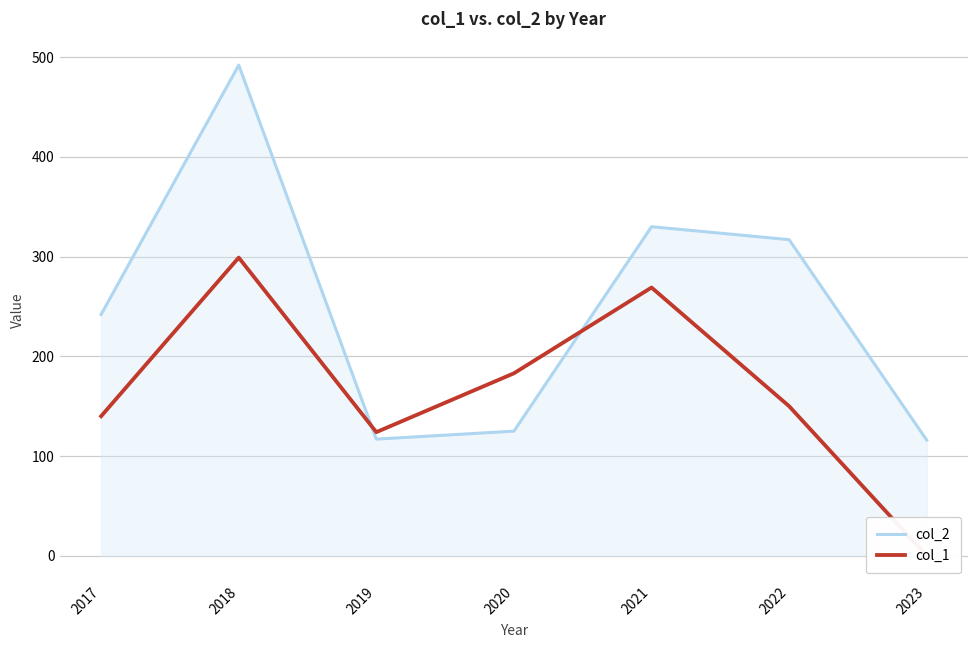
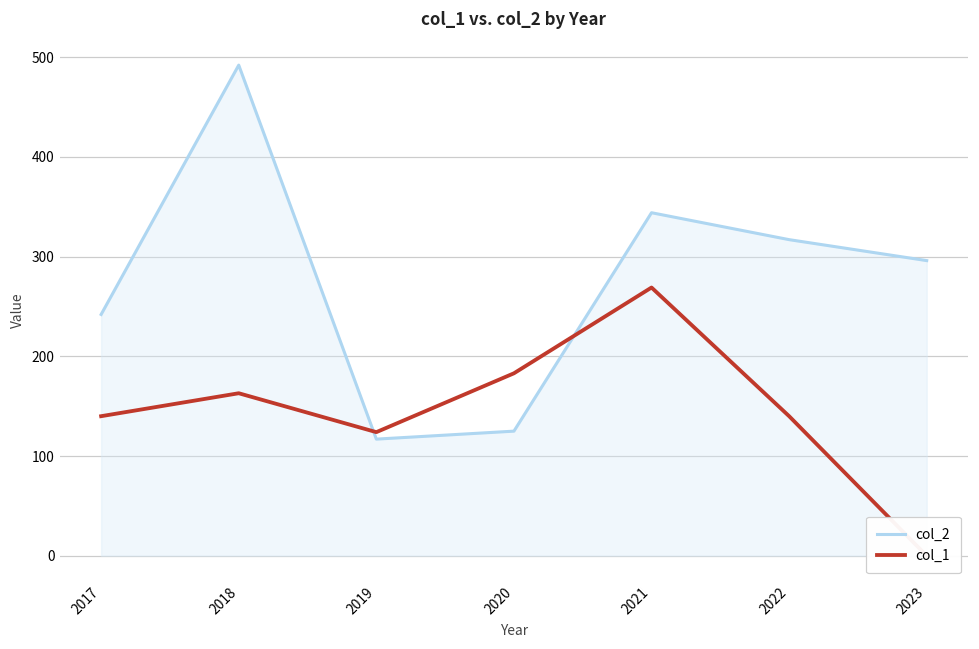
  {
    "col_2": {
      "2017": 240,
      "2018": 490,
      "2019": 120,
      "2020": 130,
-     "2021": 330,
+     "2021": 340,
      "2022": 320,
-     "2023": 120
+     "2023": 300
    },
    "col_1": {
      "2017": 140,
-     "2018": 300,
+     "2018": 160,
      "2019": 120,
      "2020": 180,
      "2021": 270,
-     "2022": 150
+     "2022": 140
    }
  }
